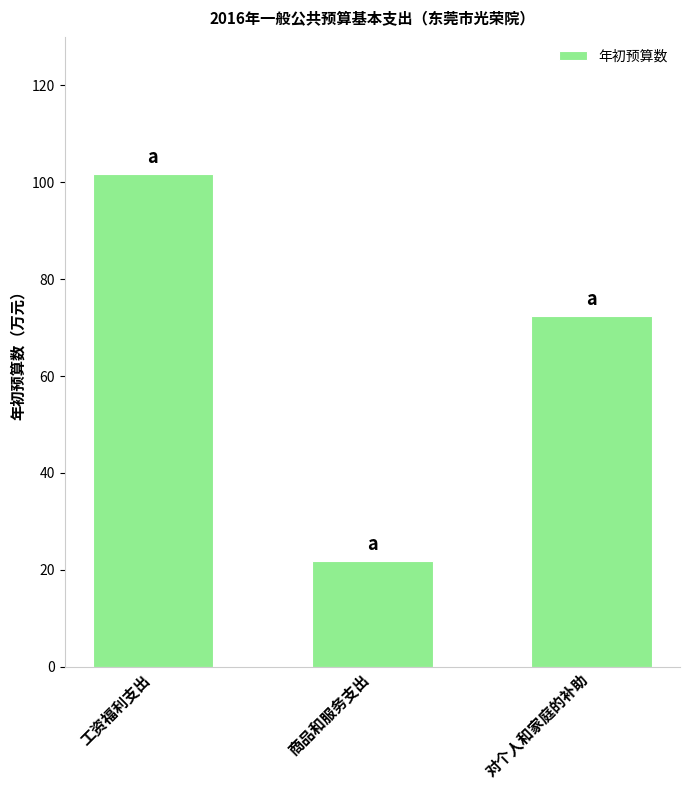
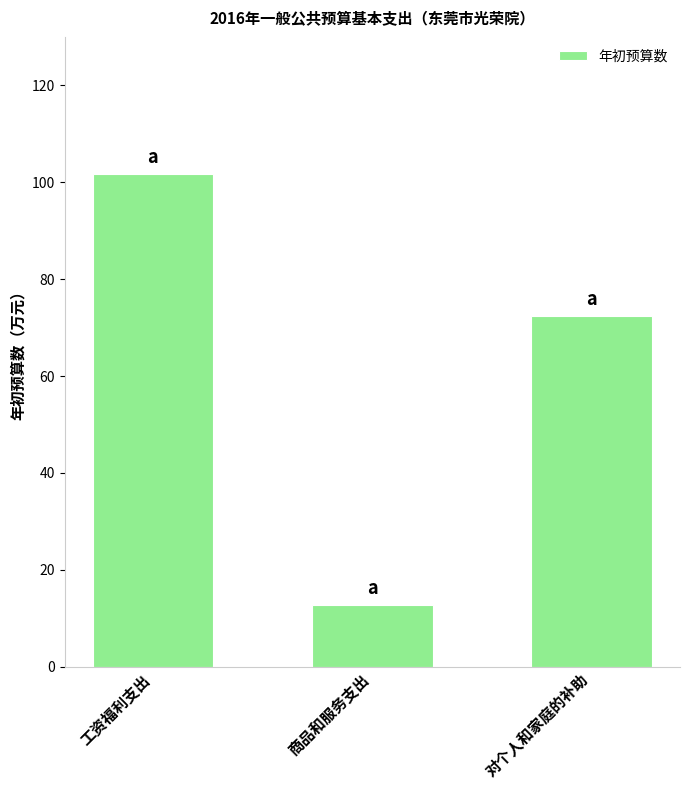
  {
    "工资福利支出": 102,
-   "商品和服务支出": 22,
+   "商品和服务支出": 13,
    "对个人和家庭的补助": 72
  }
